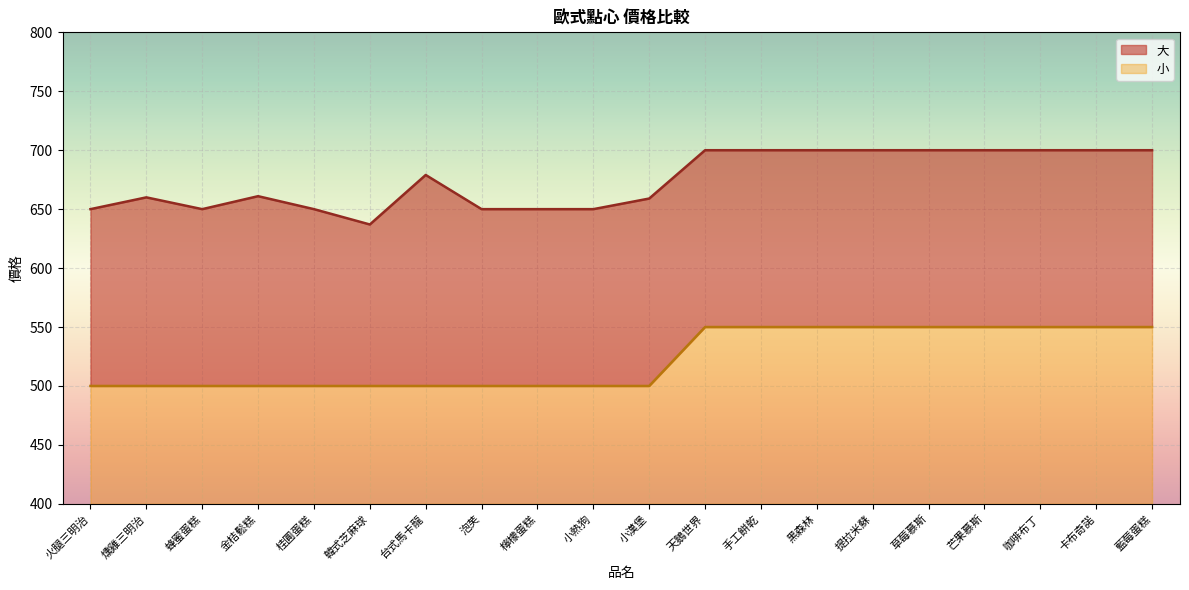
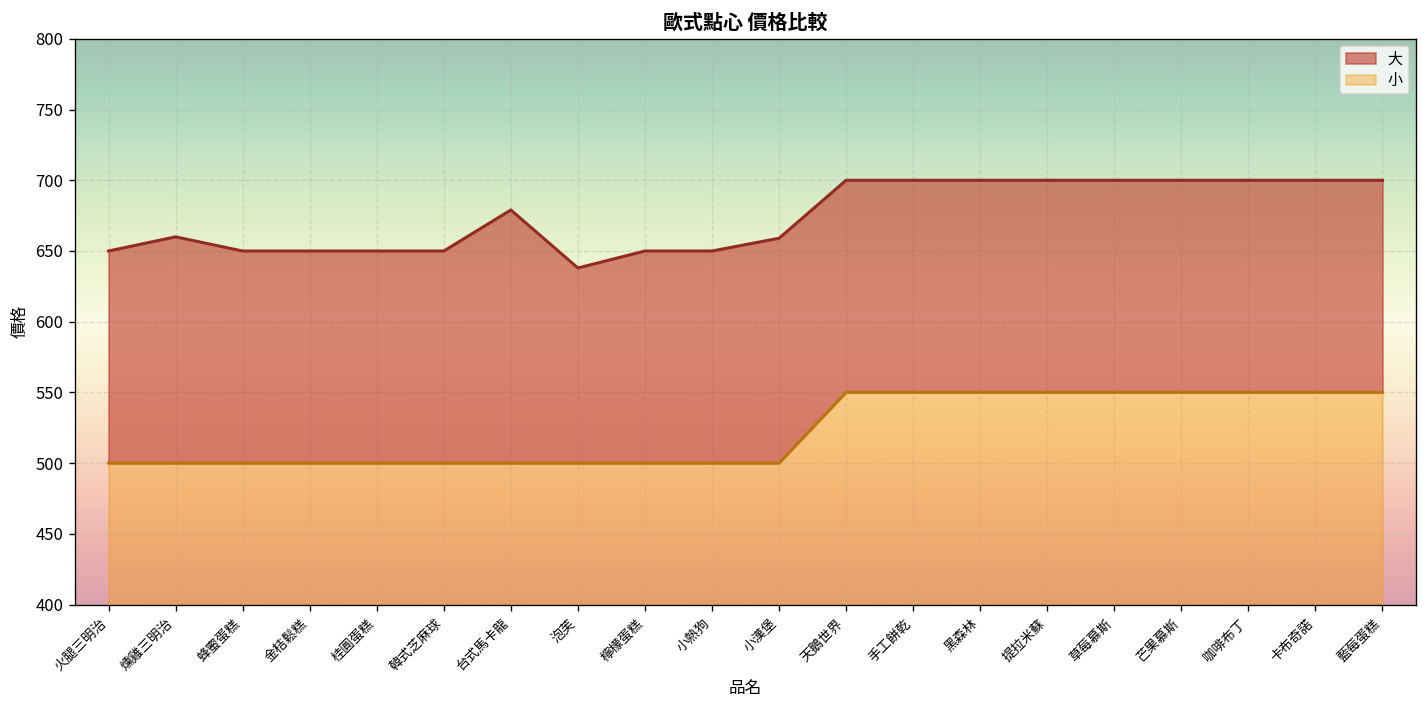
  {
    "大": {
      "火腿三明治": 650,
      "燻雞三明治": 660,
      "蜂蜜蛋糕": 650,
-     "金桔鬆糕": 661,
+     "金桔鬆糕": 650,
      "桂圓蛋糕": 650,
-     "韓式芝麻球": 637,
+     "韓式芝麻球": 650,
      "台式馬卡龍": 679,
-     "泡芙": 650,
+     "泡芙": 638,
      "檸檬蛋糕": 650,
      "小熱狗": 650,
      "小漢堡": 659,
      "天鵝世界": 700,
      "手工餅乾": 700,
      "黑森林": 700,
      "提拉米蘇": 700,
      "草莓慕斯": 700,
      "芒果慕斯": 700,
      "咖啡布丁": 700,
      "卡布奇諾": 700,
      "藍莓蛋糕": 700
    },
    "小": {
      "火腿三明治": 500,
      "燻雞三明治": 500,
      "蜂蜜蛋糕": 500,
      "金桔鬆糕": 500,
      "桂圓蛋糕": 500,
      "韓式芝麻球": 500,
      "台式馬卡龍": 500,
      "泡芙": 500,
      "檸檬蛋糕": 500,
      "小熱狗": 500,
      "小漢堡": 500,
      "天鵝世界": 550,
      "手工餅乾": 550,
      "黑森林": 550,
      "提拉米蘇": 550,
      "草莓慕斯": 550,
      "芒果慕斯": 550,
      "咖啡布丁": 550,
      "卡布奇諾": 550,
      "藍莓蛋糕": 550
    }
  }
